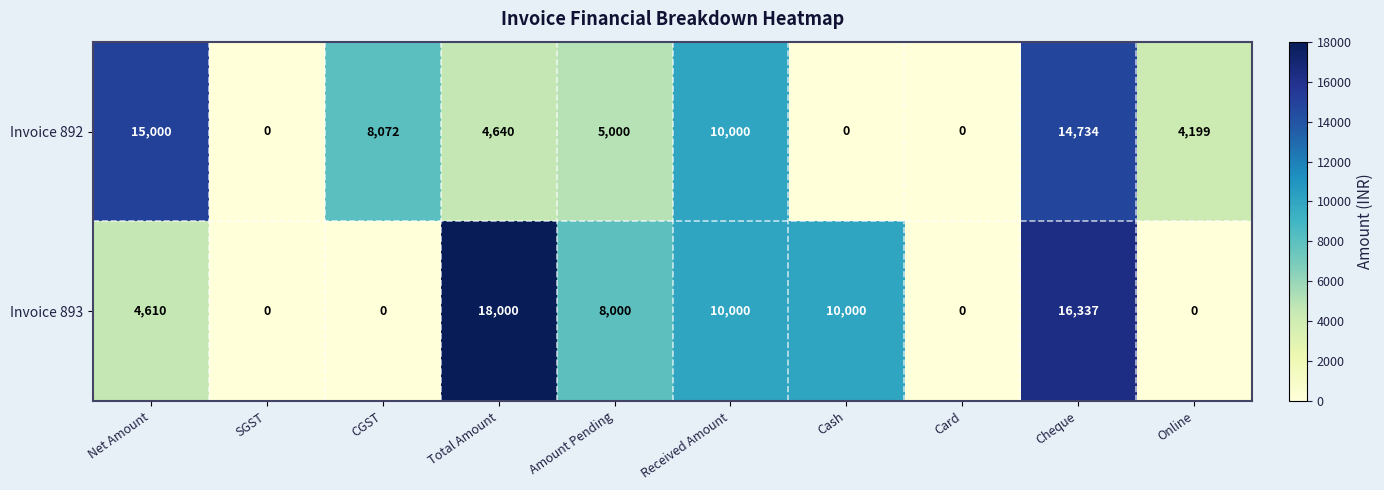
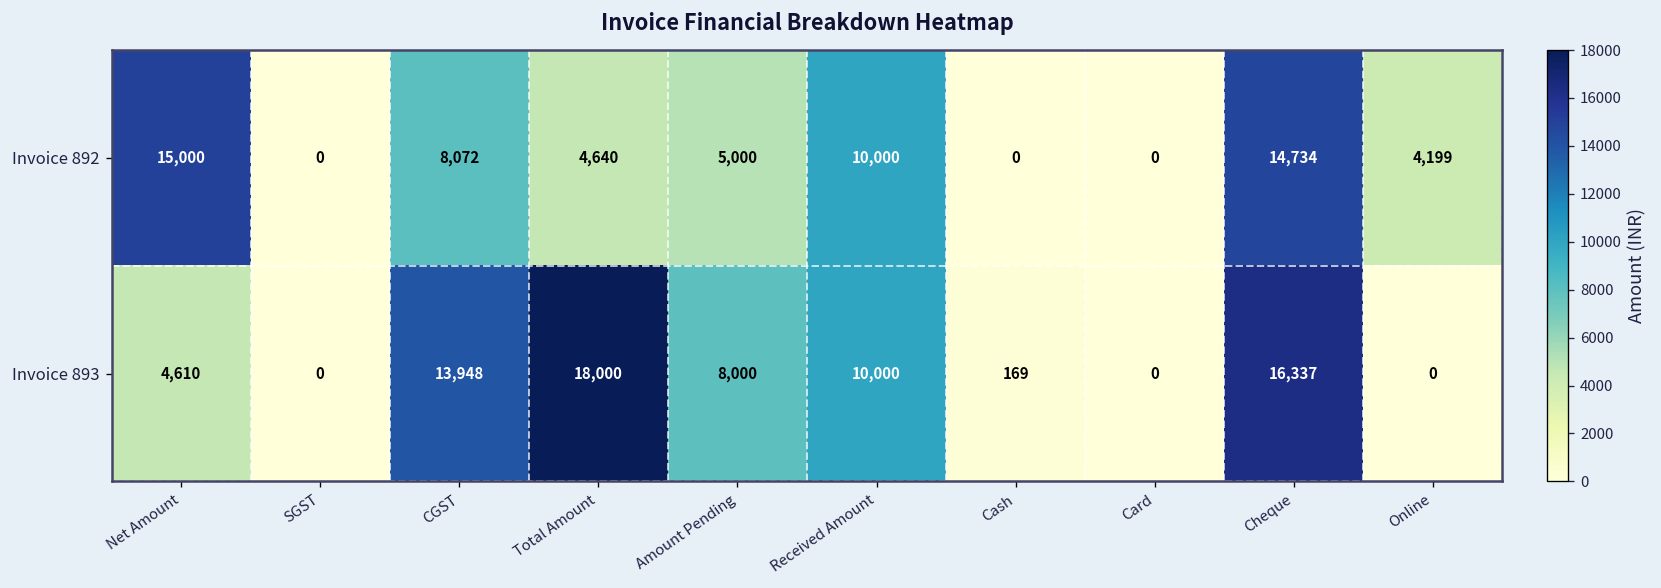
  {
    "Invoice 892": {
      "Net Amount": "15,000",
      "SGST": "0",
      "CGST": "8,072",
      "Total Amount": "4,640",
      "Amount Pending": "5,000",
      "Received Amount": "10,000",
      "Cash": "0",
      "Card": "0",
      "Cheque": "14,734",
      "Online": "4,199"
    },
    "Invoice 893": {
      "Net Amount": "4,610",
      "SGST": "0",
-     "CGST": "0",
+     "CGST": "13,948",
      "Total Amount": "18,000",
      "Amount Pending": "8,000",
      "Received Amount": "10,000",
-     "Cash": "10,000",
+     "Cash": "169",
      "Card": "0",
      "Cheque": "16,337",
      "Online": "0"
    }
  }
